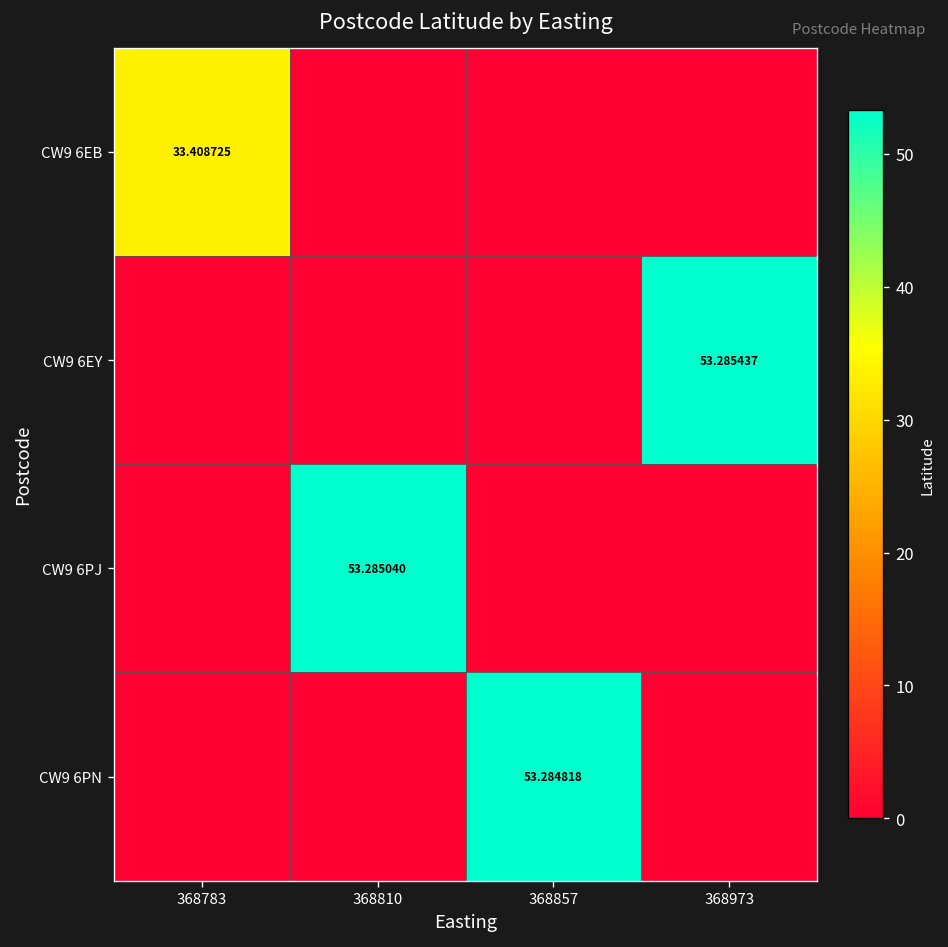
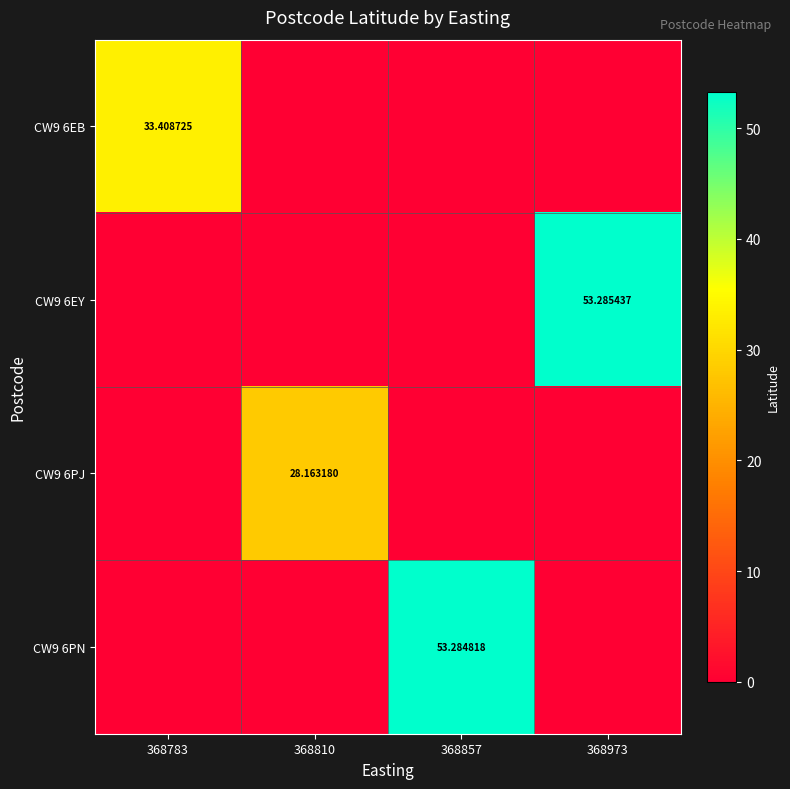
  {
    "CW9 6EB": {
      "368783": 33.408725
    },
    "CW9 6EY": {
      "368973": 53.285437
    },
    "CW9 6PJ": {
-     "368810": 53.285040
+     "368810": 28.163180
    },
    "CW9 6PN": {
      "368857": 53.284818
    }
  }
